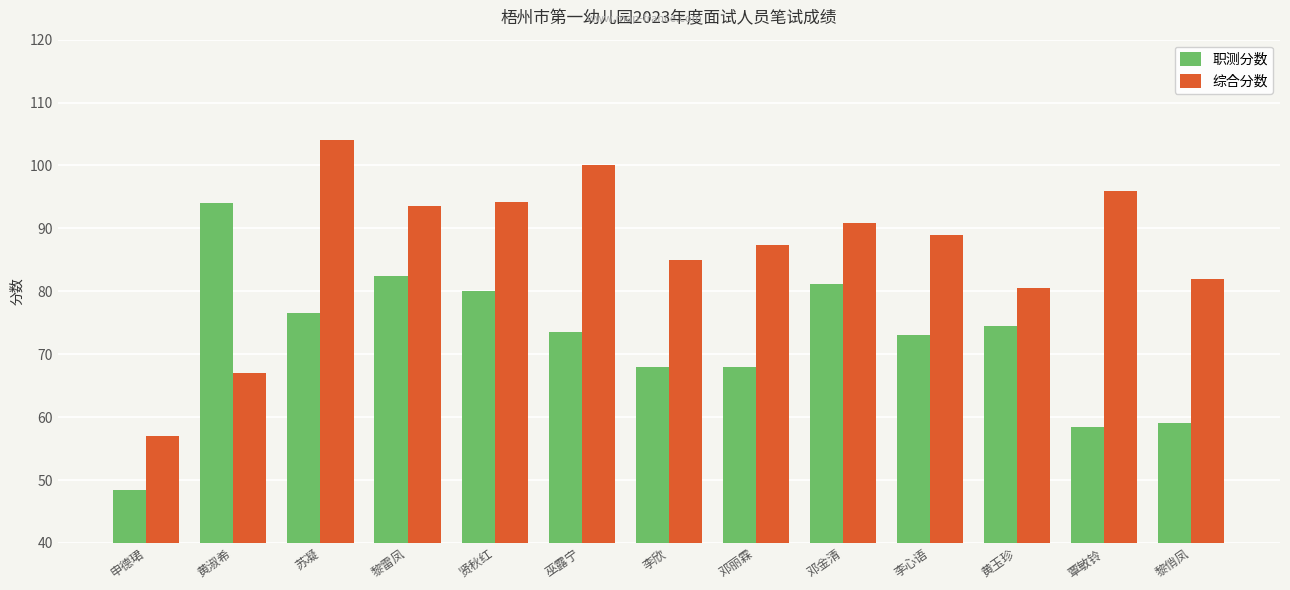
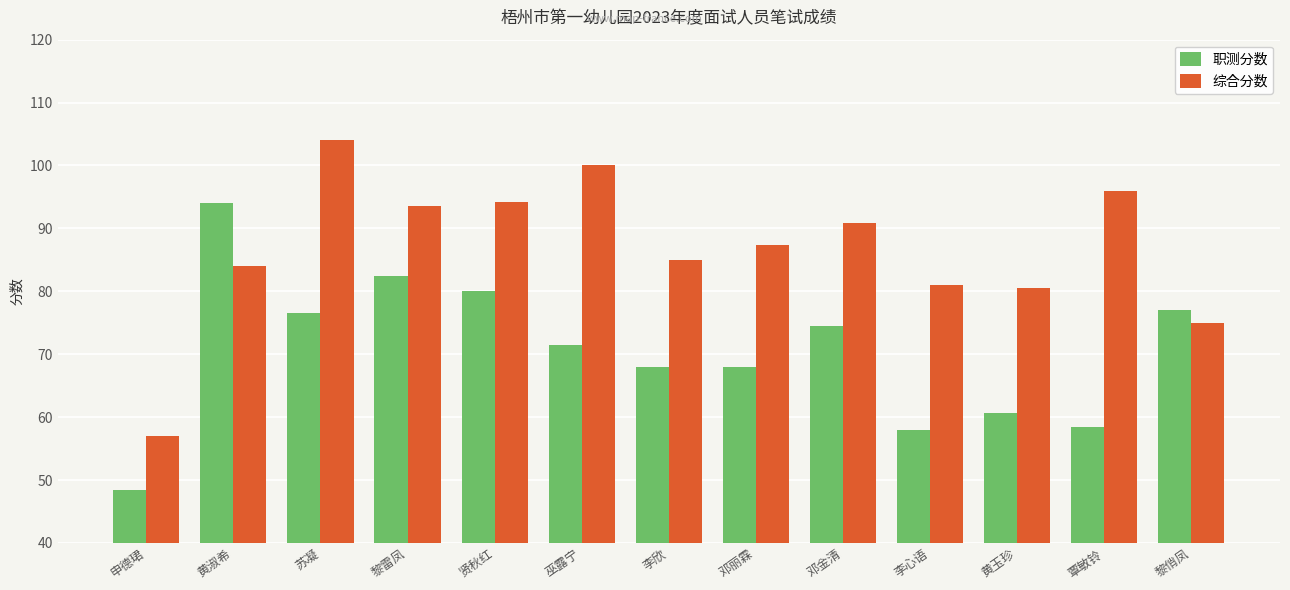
  {
    "职测分数": {
      "申德珺": 49,
      "黄淑希": 94,
      "苏凝": 77,
      "黎雷凤": 83,
      "贤秋红": 80,
-     "巫露宁": 74,
+     "巫露宁": 72,
      "李欣": 68,
      "邓丽霖": 68,
-     "邓金清": 81,
-     "李心语": 73,
-     "黄玉珍": 75,
+     "邓金清": 75,
+     "李心语": 58,
+     "黄玉珍": 61,
      "覃敏铃": 59,
-     "黎俏凤": 59
+     "黎俏凤": 77
    },
    "综合分数": {
      "申德珺": 57,
-     "黄淑希": 67,
+     "黄淑希": 84,
      "苏凝": 104,
      "黎雷凤": 94,
      "贤秋红": 94,
      "巫露宁": 100,
      "李欣": 85,
      "邓丽霖": 87,
      "邓金清": 91,
-     "李心语": 89,
+     "李心语": 81,
      "黄玉珍": 81,
      "覃敏铃": 96,
-     "黎俏凤": 82
+     "黎俏凤": 75
    }
  }
